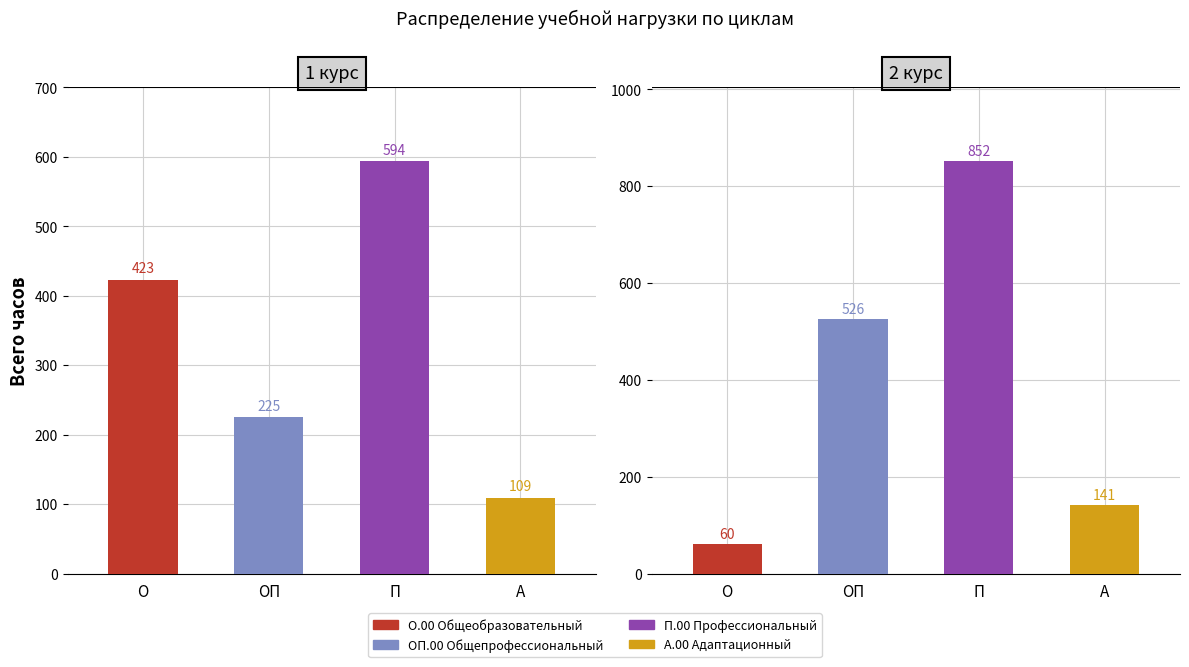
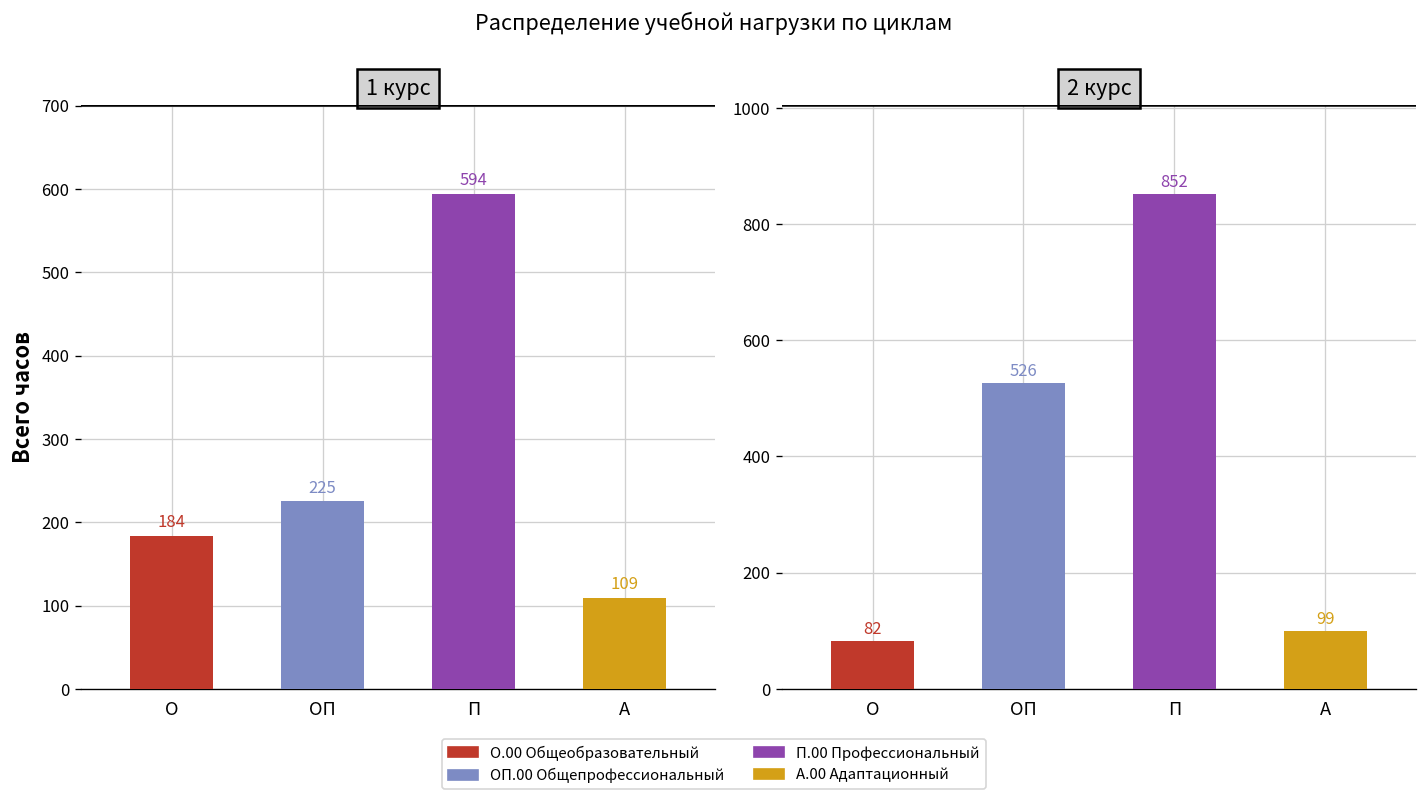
  {
    "1 курс": {
-     "О": 423,
+     "О": 184,
      "ОП": 225,
      "П": 594,
      "А": 109
    },
    "2 курс": {
-     "О": 60,
+     "О": 82,
      "ОП": 526,
      "П": 852,
-     "А": 141
+     "А": 99
    }
  }
